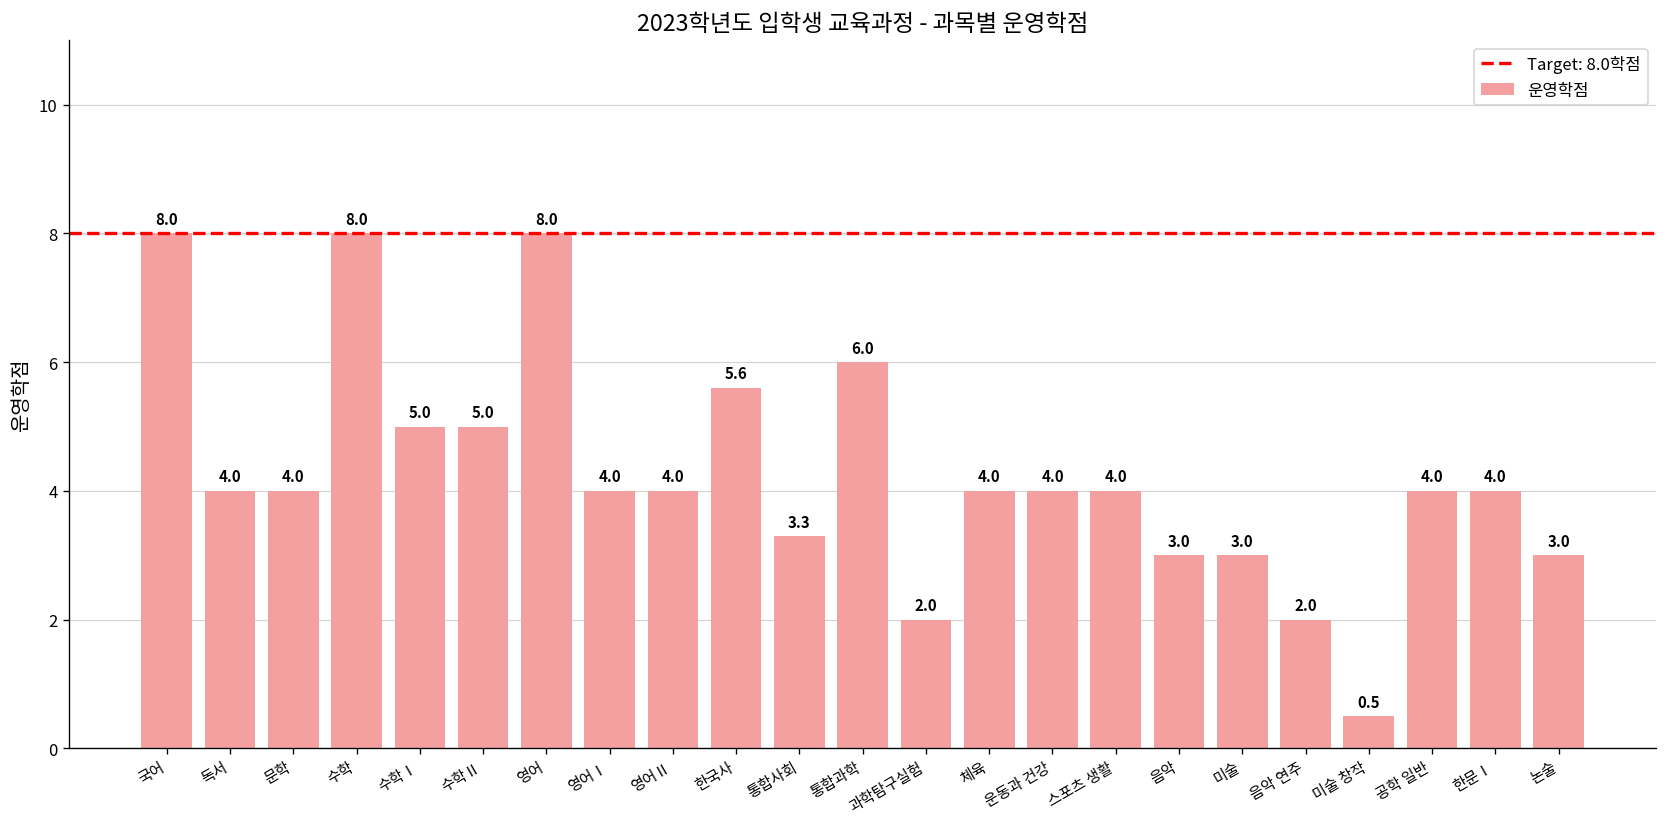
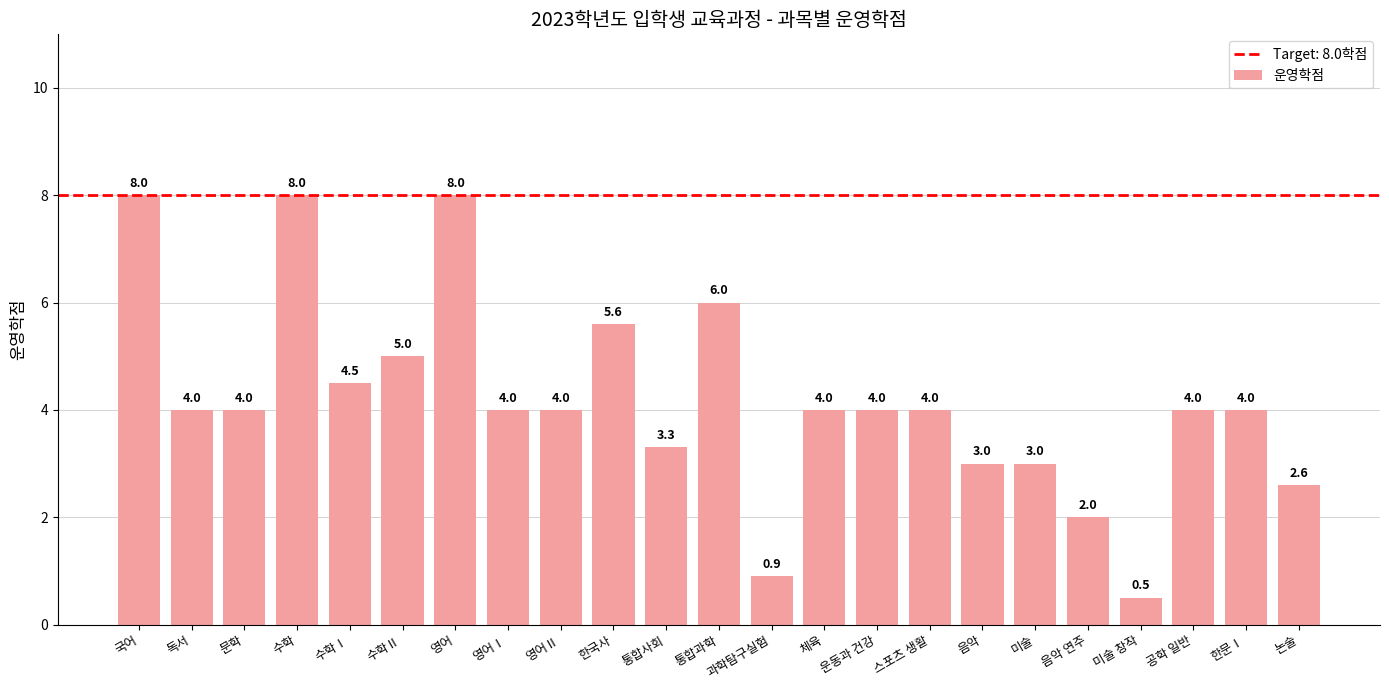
  {
    "국어": 8.0,
    "독서": 4.0,
    "문학": 4.0,
    "수학": 8.0,
-   "수학Ⅰ": 5.0,
+   "수학Ⅰ": 4.5,
    "수학Ⅱ": 5.0,
    "영어": 8.0,
    "영어Ⅰ": 4.0,
    "영어Ⅱ": 4.0,
    "한국사": 5.6,
    "통합사회": 3.3,
    "통합과학": 6.0,
-   "과학탐구실험": 2.0,
+   "과학탐구실험": 0.9,
    "체육": 4.0,
    "운동과 건강": 4.0,
    "스포츠 생활": 4.0,
    "음악": 3.0,
    "미술": 3.0,
    "음악 연주": 2.0,
    "미술 창작": 0.5,
    "공학 일반": 4.0,
    "한문Ⅰ": 4.0,
-   "논술": 3.0
+   "논술": 2.6
  }
